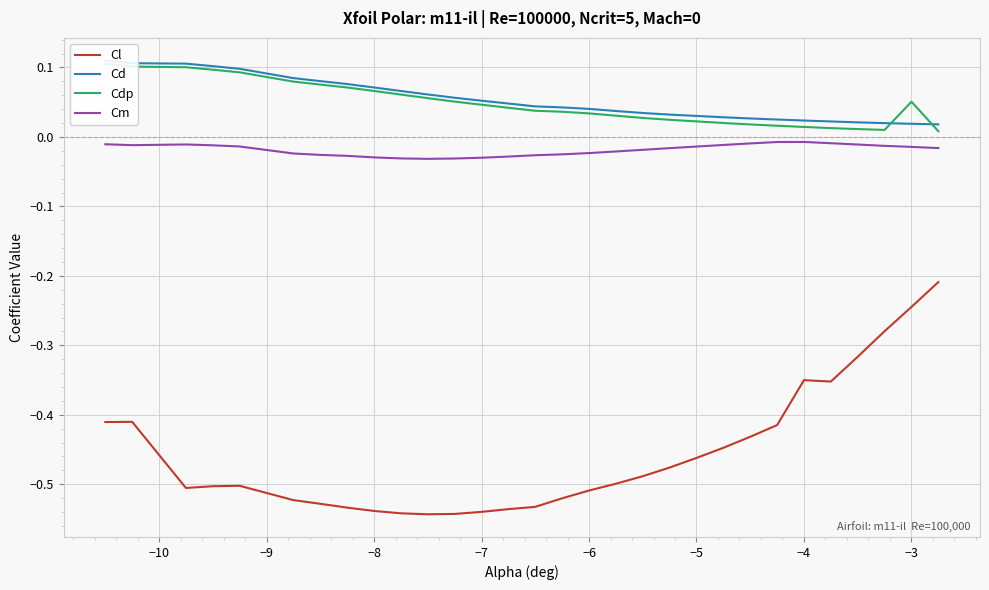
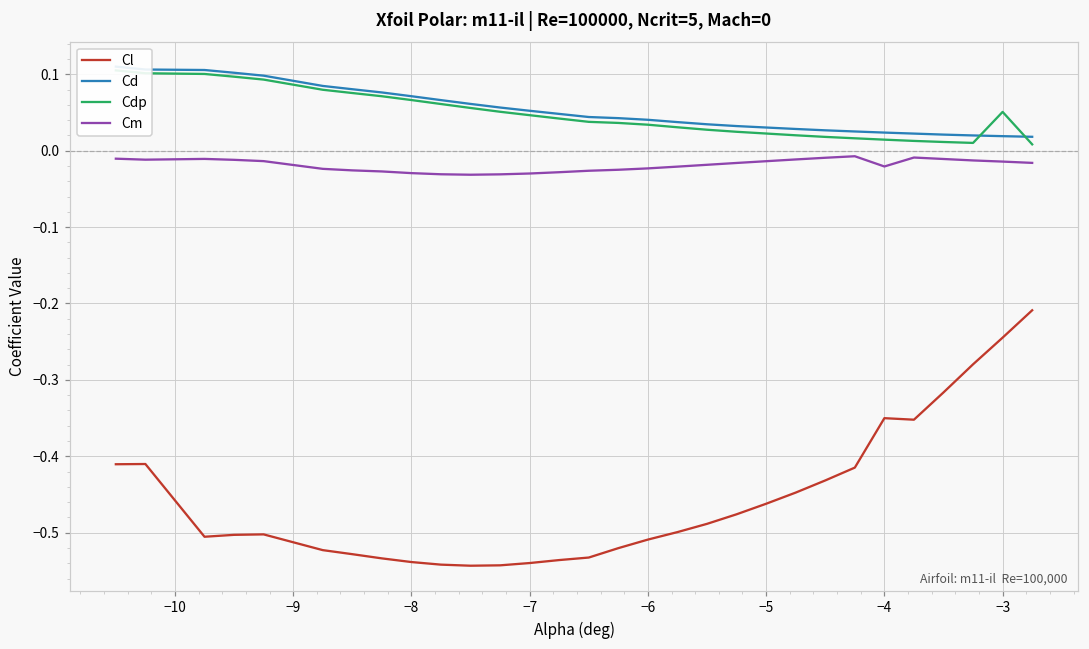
  {
    "Cl": {
      "−8": -0.54,
      "−7": -0.54,
      "−6": -0.51,
      "−5": -0.46,
      "−4": -0.35,
      "−3": -0.24
    },
    "Cd": {
      "−8": 0.07,
      "−7": 0.05,
      "−6": 0.04,
      "−5": 0.03,
      "−4": 0.02,
      "−3": 0.02
    },
    "Cdp": {
      "−8": 0.07,
      "−7": 0.05,
      "−6": 0.03,
      "−5": 0.02,
      "−4": 0.01,
      "−3": 0.05
    },
    "Cm": {
      "−8": -0.03,
      "−7": -0.03,
      "−6": -0.02,
      "−5": -0.01,
-     "−4": -0.01,
+     "−4": -0.02,
      "−3": -0.01
    }
  }
